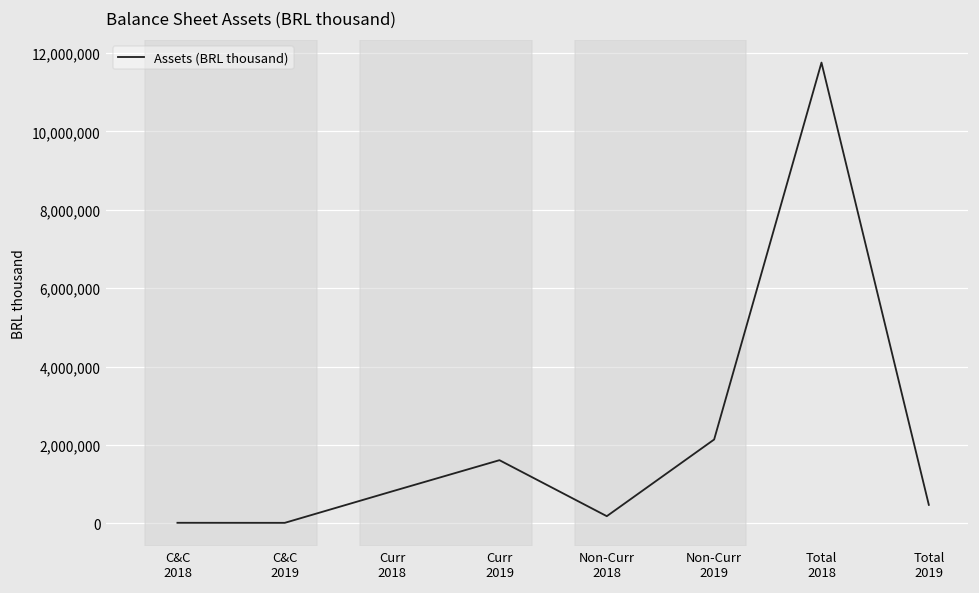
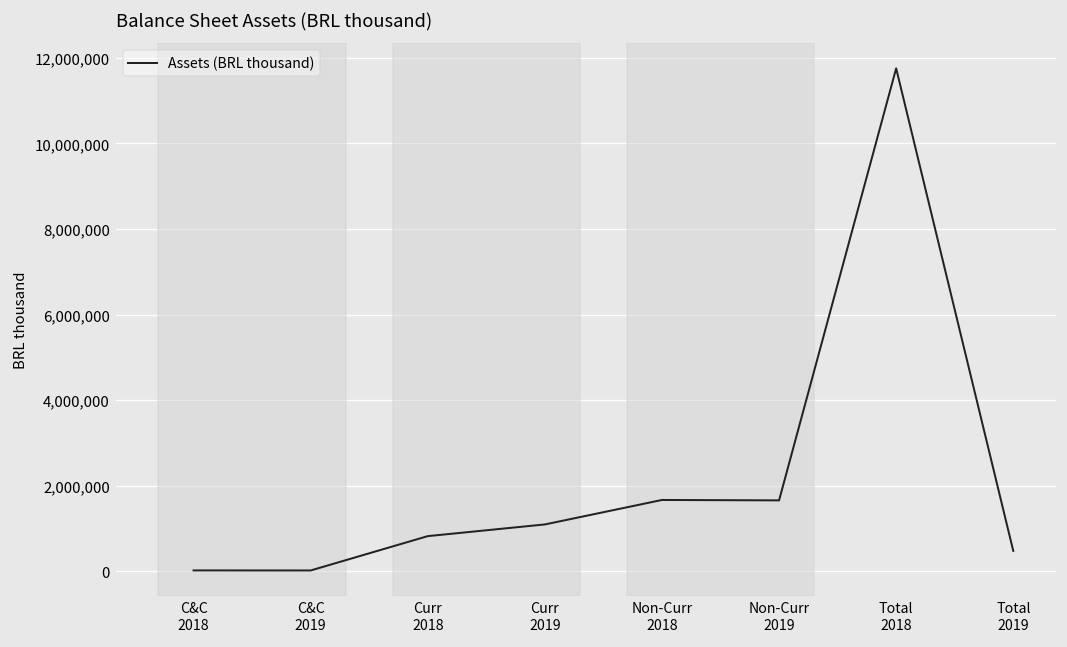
  {
    "C&C 2018": "0",
    "C&C 2019": "0",
    "Curr 2018": "800,000",
-   "Curr 2019": "1,600,000",
-   "Non-Curr 2018": "200,000",
-   "Non-Curr 2019": "2,100,000",
+   "Curr 2019": "1,100,000",
+   "Non-Curr 2018": "1,700,000",
+   "Non-Curr 2019": "1,700,000",
    "Total 2018": "11,800,000",
    "Total 2019": "500,000"
  }
